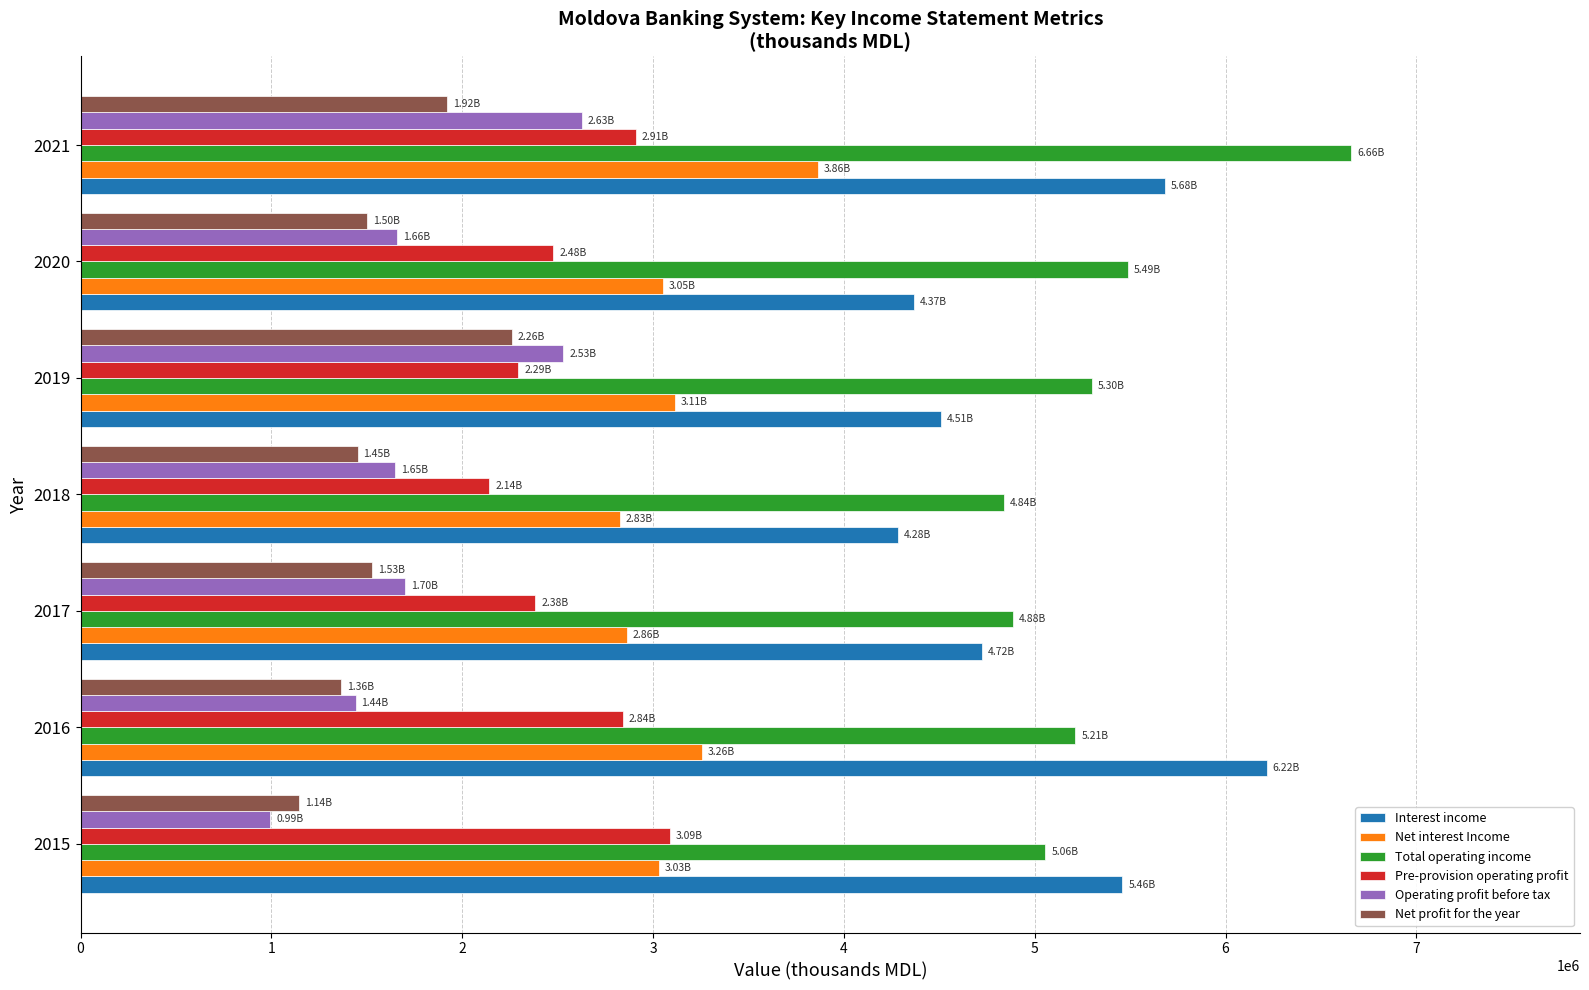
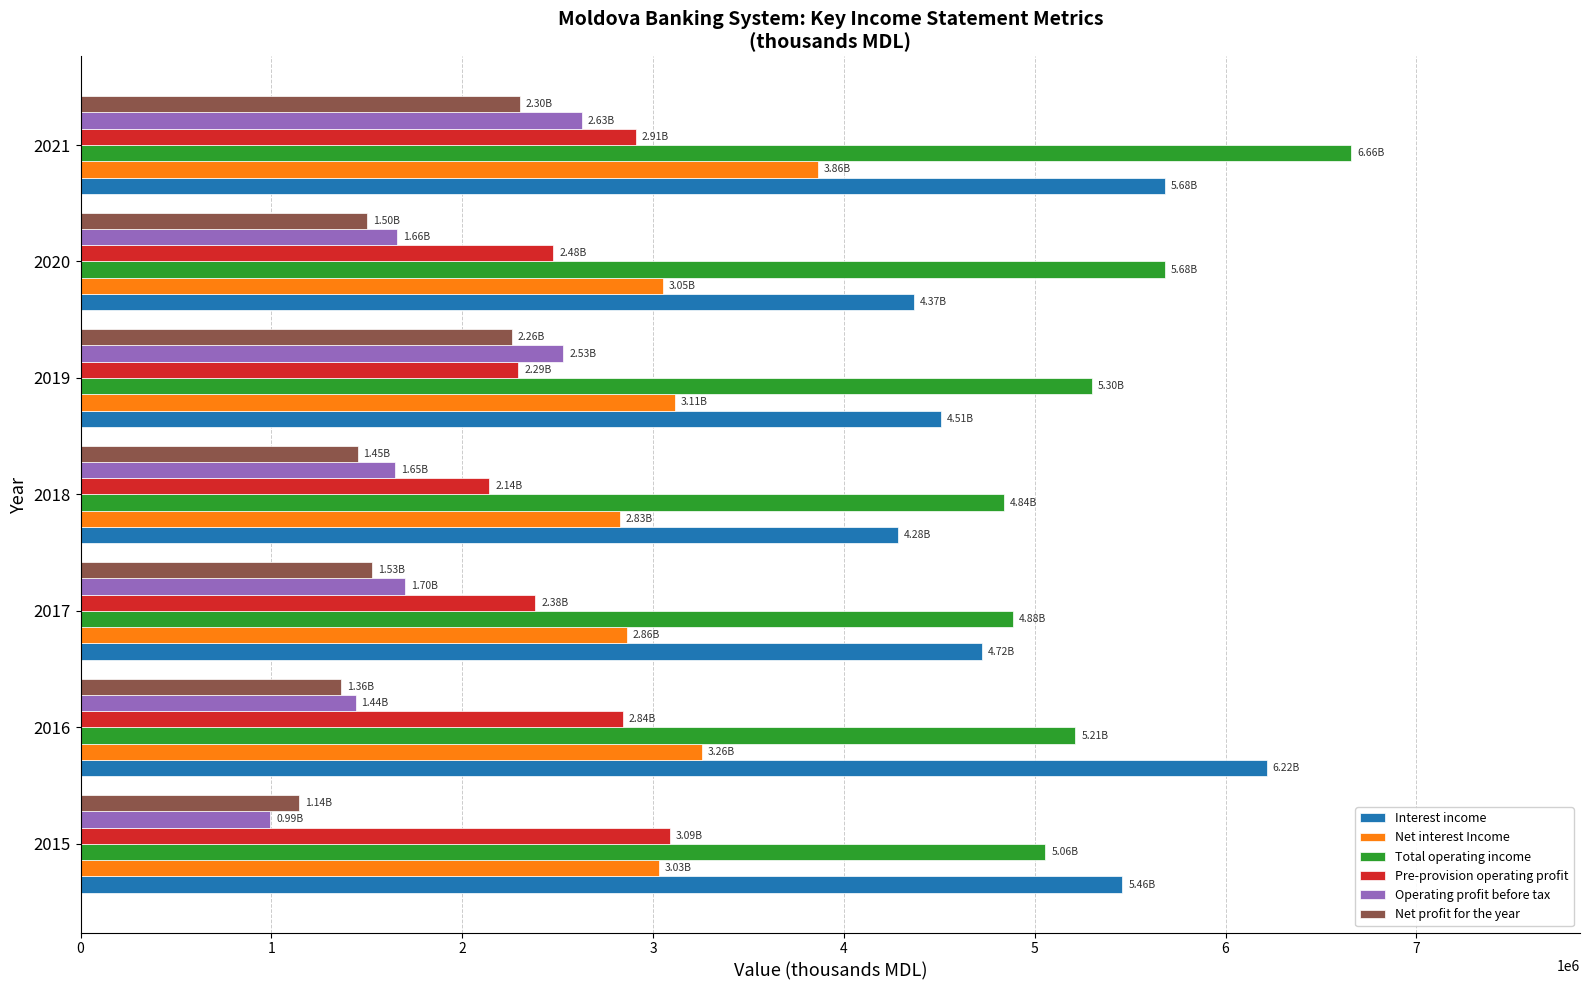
  {
    "Interest income": {
      "2021": "5.68B",
      "2020": "4.37B",
      "2019": "4.51B",
      "2018": "4.28B",
      "2017": "4.72B",
      "2016": "6.22B",
      "2015": "5.46B"
    },
    "Net interest Income": {
      "2021": "3.86B",
      "2020": "3.05B",
      "2019": "3.11B",
      "2018": "2.83B",
      "2017": "2.86B",
      "2016": "3.26B",
      "2015": "3.03B"
    },
    "Total operating income": {
      "2021": "6.66B",
-     "2020": "5.49B",
+     "2020": "5.68B",
      "2019": "5.30B",
      "2018": "4.84B",
      "2017": "4.88B",
      "2016": "5.21B",
      "2015": "5.06B"
    },
    "Pre-provision operating profit": {
      "2021": "2.91B",
      "2020": "2.48B",
      "2019": "2.29B",
      "2018": "2.14B",
      "2017": "2.38B",
      "2016": "2.84B",
      "2015": "3.09B"
    },
    "Operating profit before tax": {
      "2021": "2.63B",
      "2020": "1.66B",
      "2019": "2.53B",
      "2018": "1.65B",
      "2017": "1.70B",
      "2016": "1.44B",
      "2015": "0.99B"
    },
    "Net profit for the year": {
-     "2021": "1.92B",
+     "2021": "2.30B",
      "2020": "1.50B",
      "2019": "2.26B",
      "2018": "1.45B",
      "2017": "1.53B",
      "2016": "1.36B",
      "2015": "1.14B"
    }
  }
